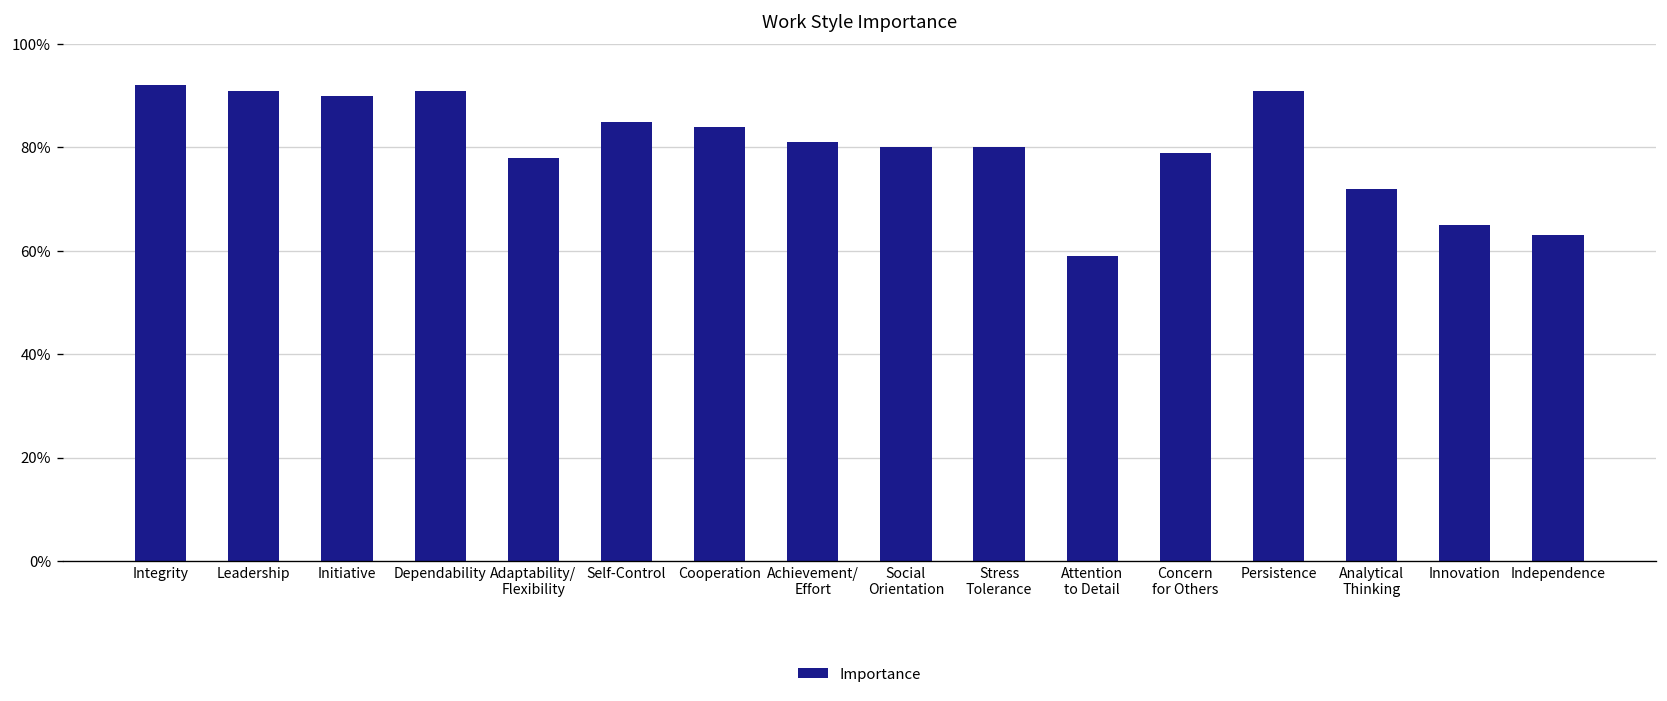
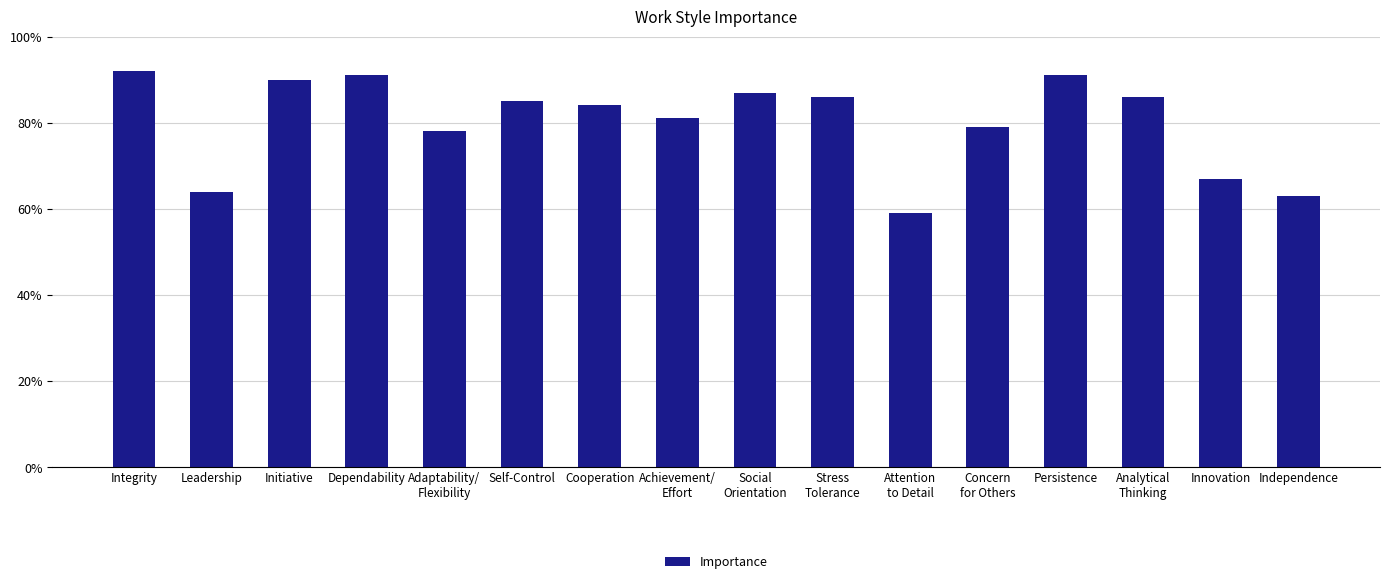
  {
    "Integrity": "92%",
-   "Leadership": "91%",
+   "Leadership": "64%",
    "Initiative": "90%",
    "Dependability": "91%",
    "Adaptability/ Flexibility": "78%",
    "Self-Control": "85%",
    "Cooperation": "84%",
    "Achievement/ Effort": "81%",
-   "Social Orientation": "80%",
-   "Stress Tolerance": "80%",
+   "Social Orientation": "87%",
+   "Stress Tolerance": "86%",
    "Attention to Detail": "59%",
    "Concern for Others": "79%",
    "Persistence": "91%",
-   "Analytical Thinking": "72%",
-   "Innovation": "65%",
+   "Analytical Thinking": "86%",
+   "Innovation": "67%",
    "Independence": "63%"
  }
